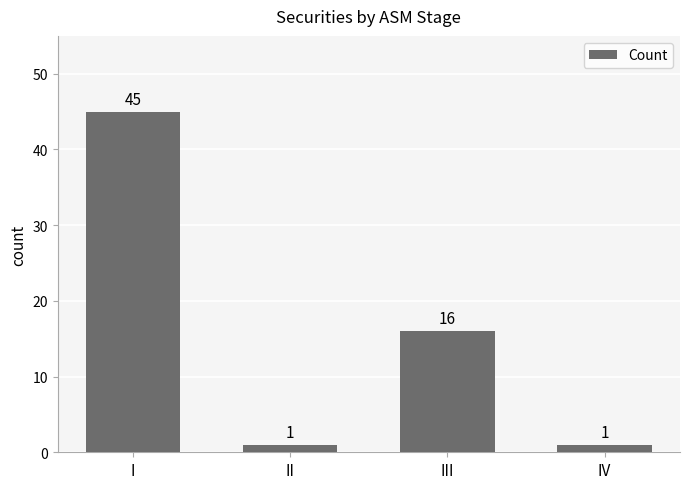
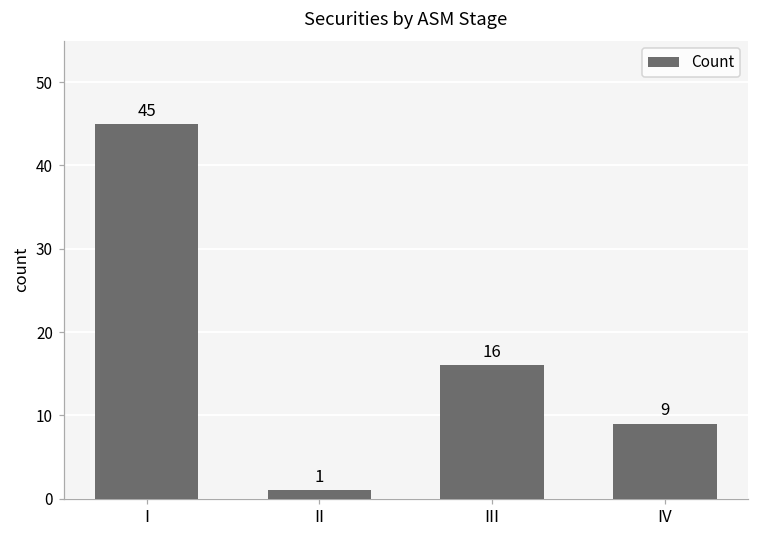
  {
    "I": 45,
    "II": 1,
    "III": 16,
-   "IV": 1
+   "IV": 9
  }
